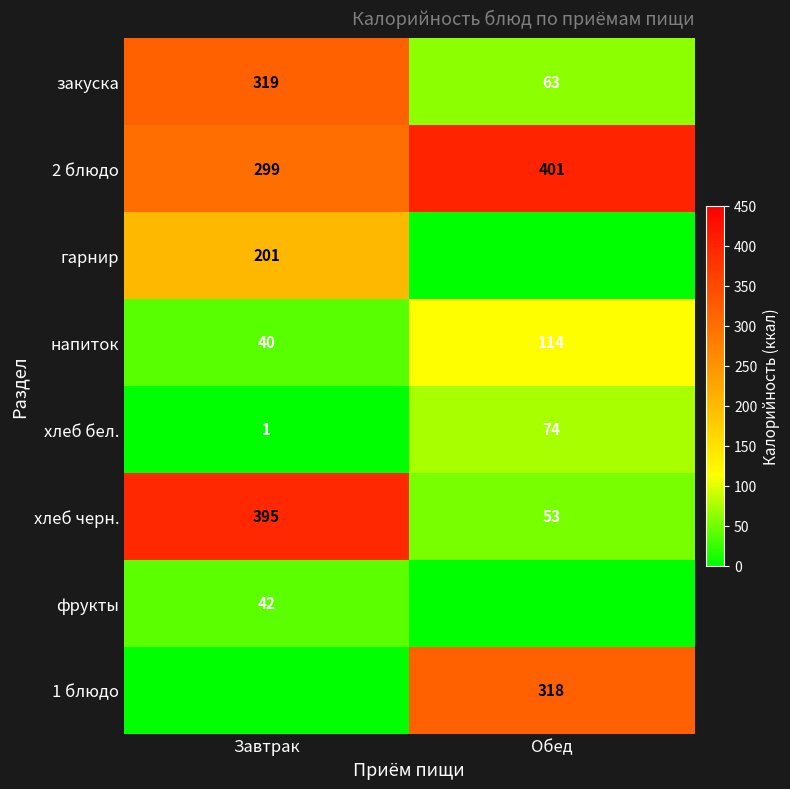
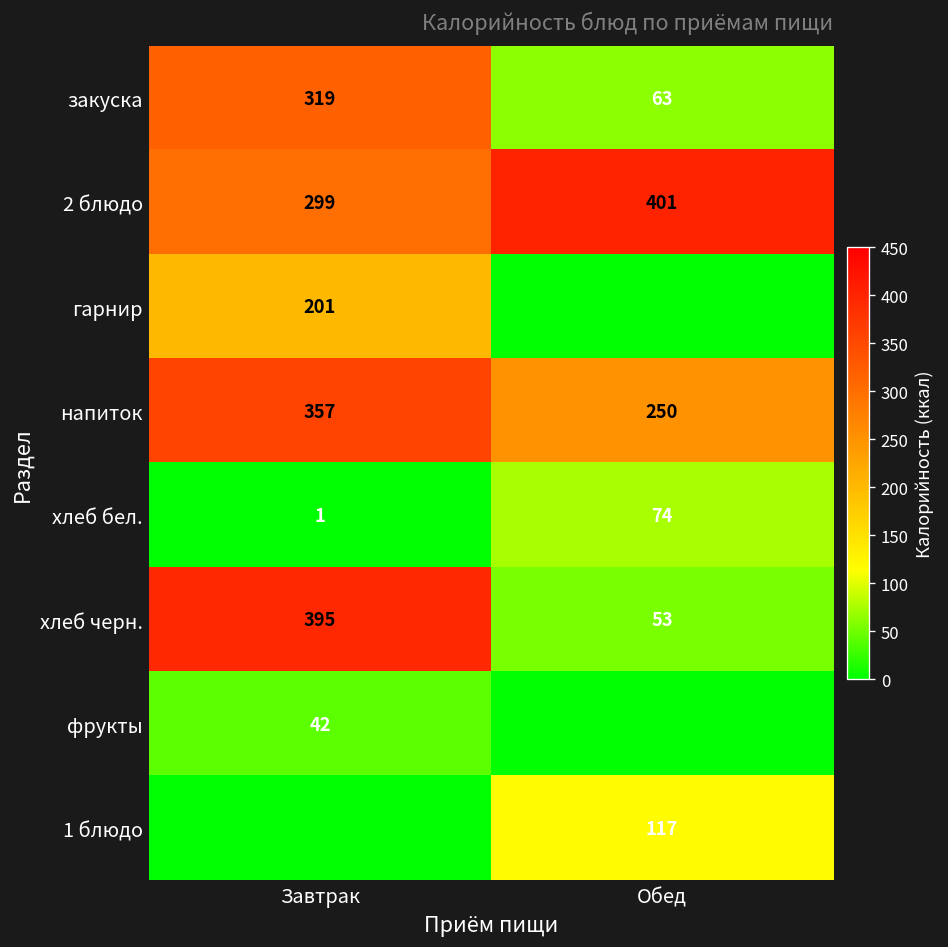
  {
    "закуска": {
      "Завтрак": 319,
      "Обед": 63
    },
    "2 блюдо": {
      "Завтрак": 299,
      "Обед": 401
    },
    "гарнир": {
      "Завтрак": 201
    },
    "напиток": {
-     "Завтрак": 40,
-     "Обед": 114
+     "Завтрак": 357,
+     "Обед": 250
    },
    "хлеб бел.": {
      "Завтрак": 1,
      "Обед": 74
    },
    "хлеб черн.": {
      "Завтрак": 395,
      "Обед": 53
    },
    "фрукты": {
      "Завтрак": 42
    },
    "1 блюдо": {
-     "Обед": 318
+     "Обед": 117
    }
  }
